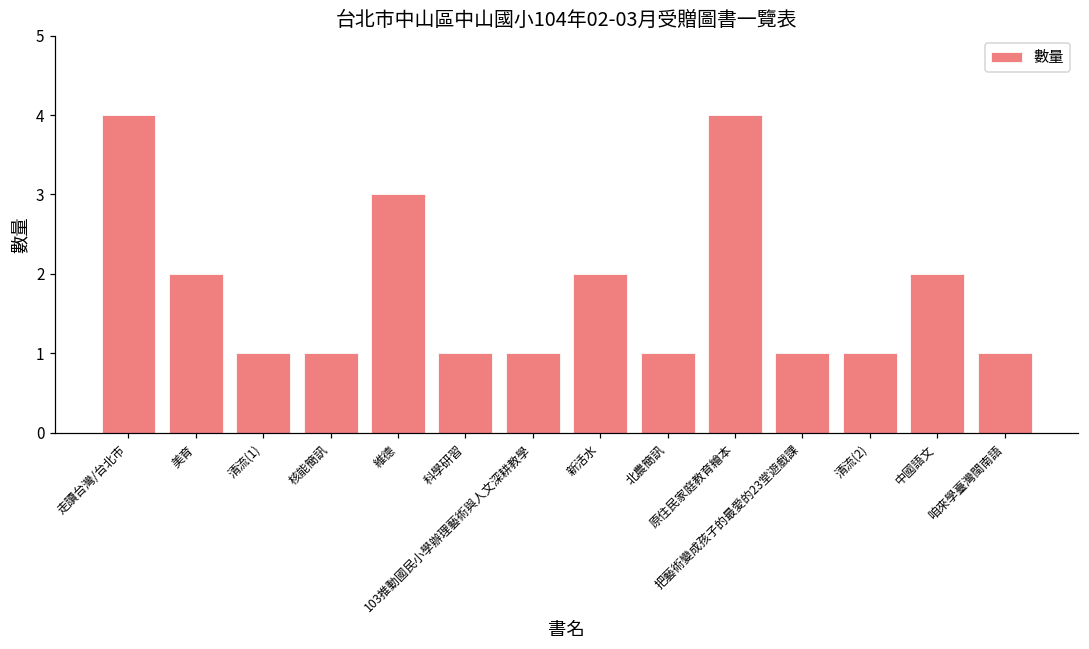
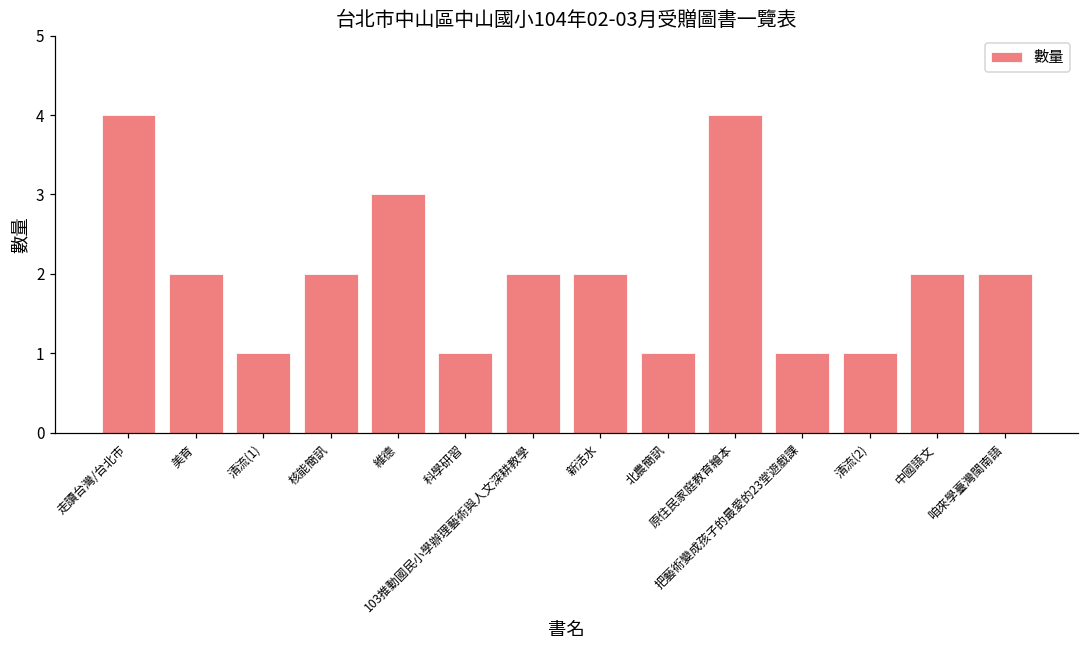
  {
    "走讀台灣/台北市": 4,
    "美育": 2,
    "清流(1)": 1,
-   "核能簡訊": 1,
+   "核能簡訊": 2,
    "維德": 3,
    "科學研習": 1,
-   "103推動國民小學辦理藝術與人文深耕教學": 1,
+   "103推動國民小學辦理藝術與人文深耕教學": 2,
    "新活水": 2,
    "北農簡訊": 1,
    "原住民家庭教育繪本": 4,
    "把藝術變成孩子的最愛的23堂遊戲課": 1,
    "清流(2)": 1,
    "中國語文": 2,
-   "咱來學臺灣閩南語": 1
+   "咱來學臺灣閩南語": 2
  }
